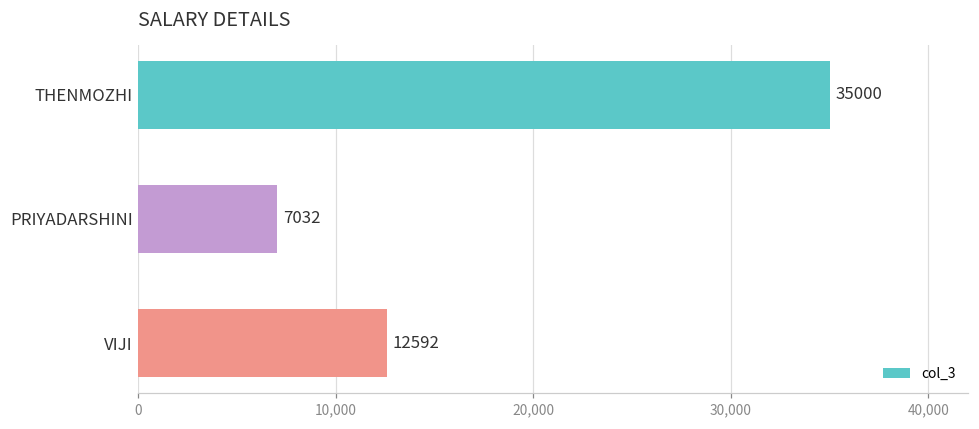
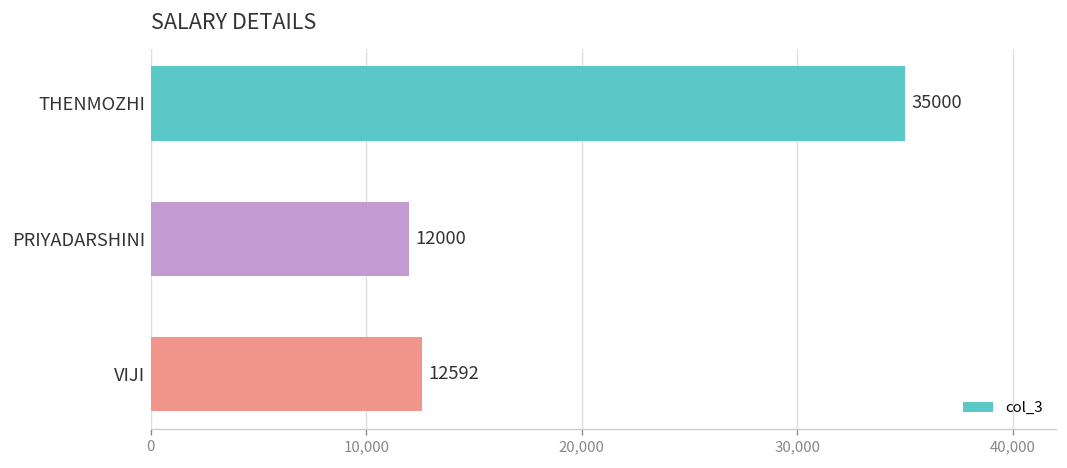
  {
    "THENMOZHI": 35000,
-   "PRIYADARSHINI": 7032,
+   "PRIYADARSHINI": 12000,
    "VIJI": 12592
  }
